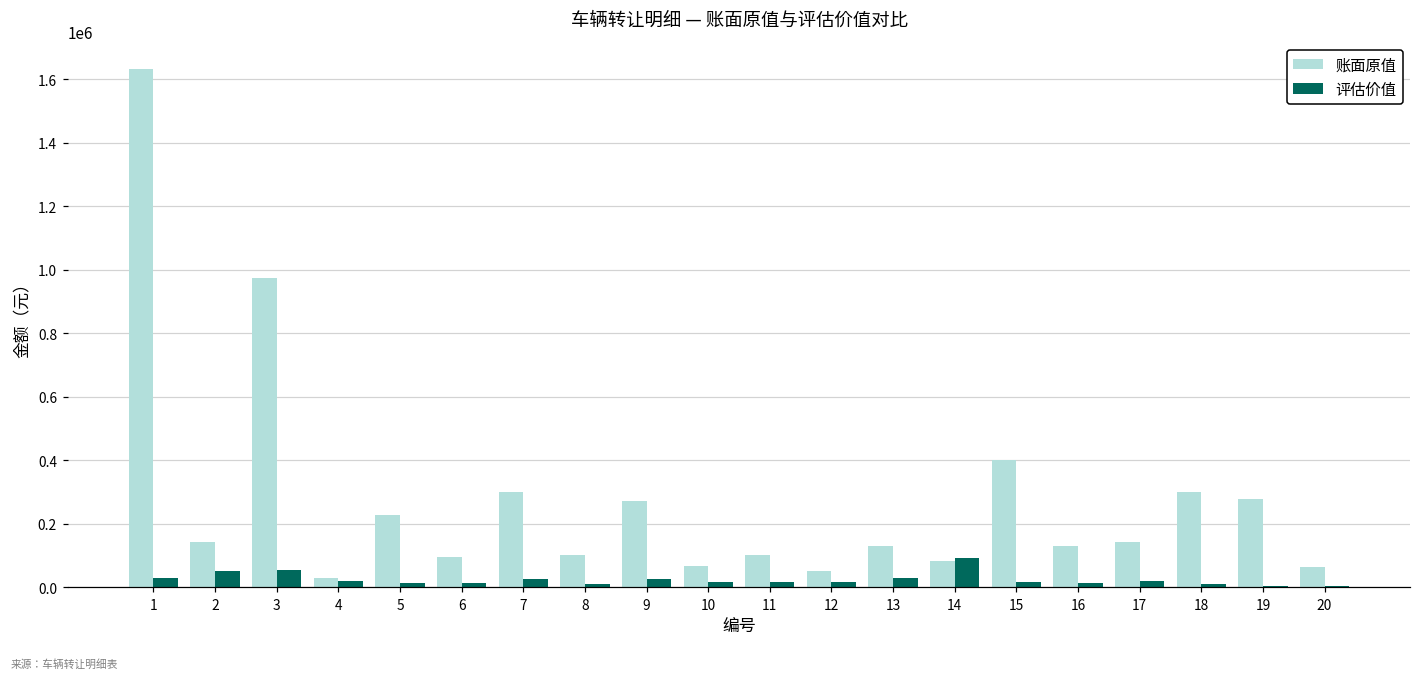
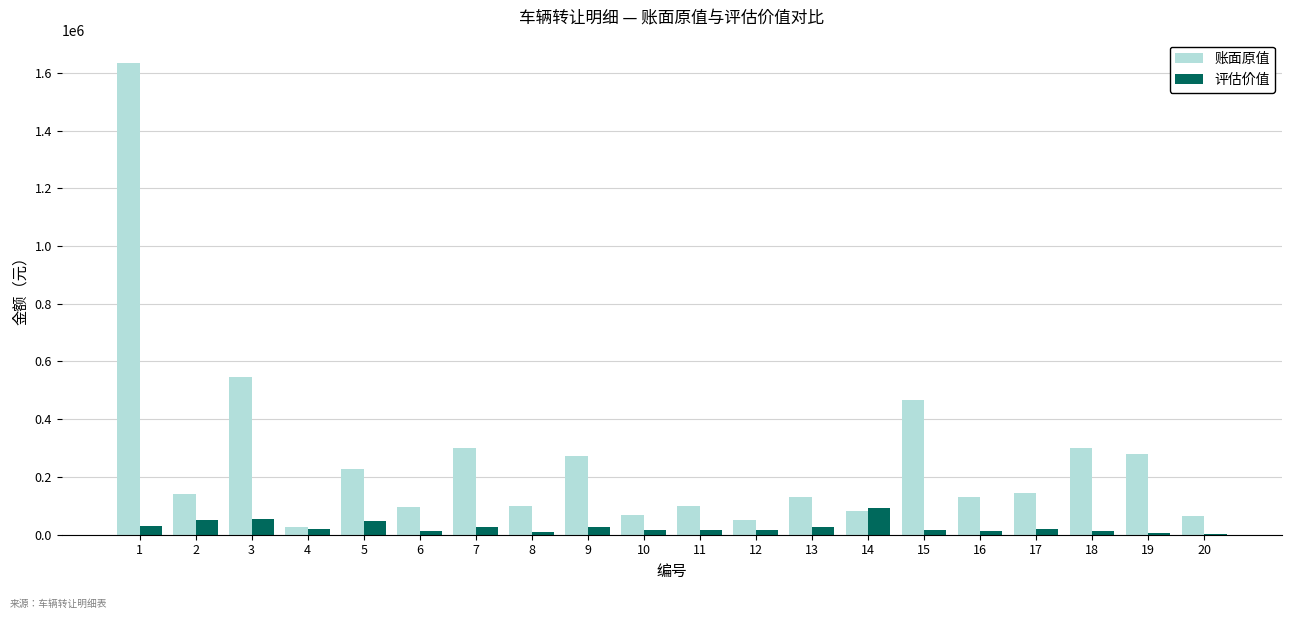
  {
    "账面原值": {
      "1": 1630000,
      "2": 140000,
-     "3": 970000,
+     "3": 540000,
      "4": 30000,
      "5": 230000,
      "6": 100000,
      "7": 300000,
      "8": 100000,
      "9": 270000,
      "10": 70000,
      "11": 100000,
      "12": 50000,
      "13": 130000,
      "14": 80000,
-     "15": 400000,
+     "15": 470000,
      "16": 130000,
      "17": 140000,
      "18": 300000,
      "19": 280000,
      "20": 60000
    },
    "评估价值": {
      "1": 30000,
      "2": 50000,
      "3": 50000,
      "4": 20000,
-     "5": 10000,
+     "5": 50000,
      "6": 10000,
      "7": 30000,
      "8": 10000,
      "9": 30000,
      "10": 20000,
      "11": 20000,
      "12": 20000,
      "13": 30000,
      "14": 90000,
      "15": 20000,
      "16": 10000,
      "17": 20000,
      "18": 10000
    }
  }
